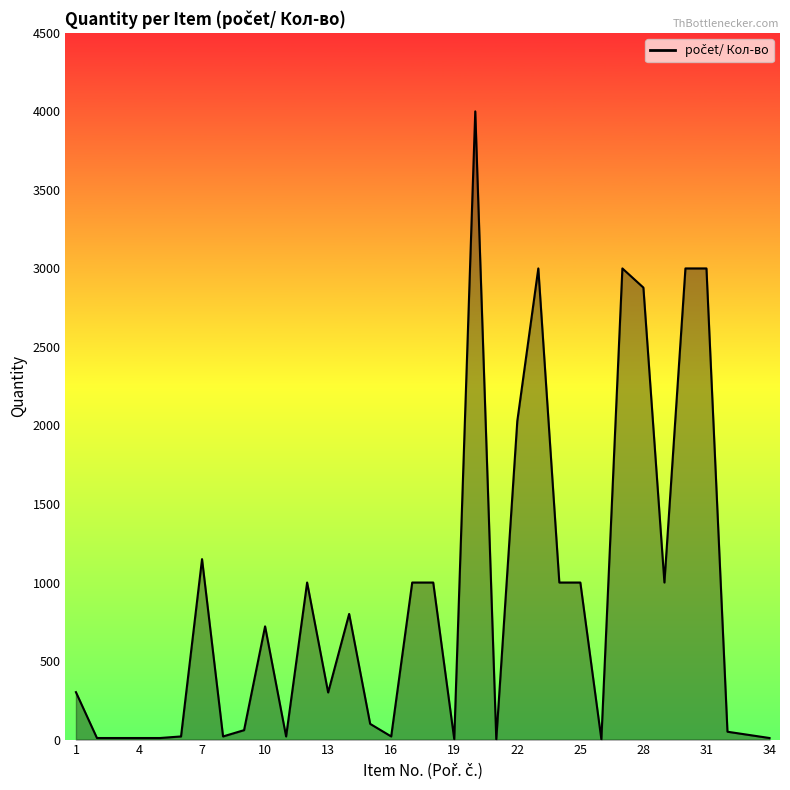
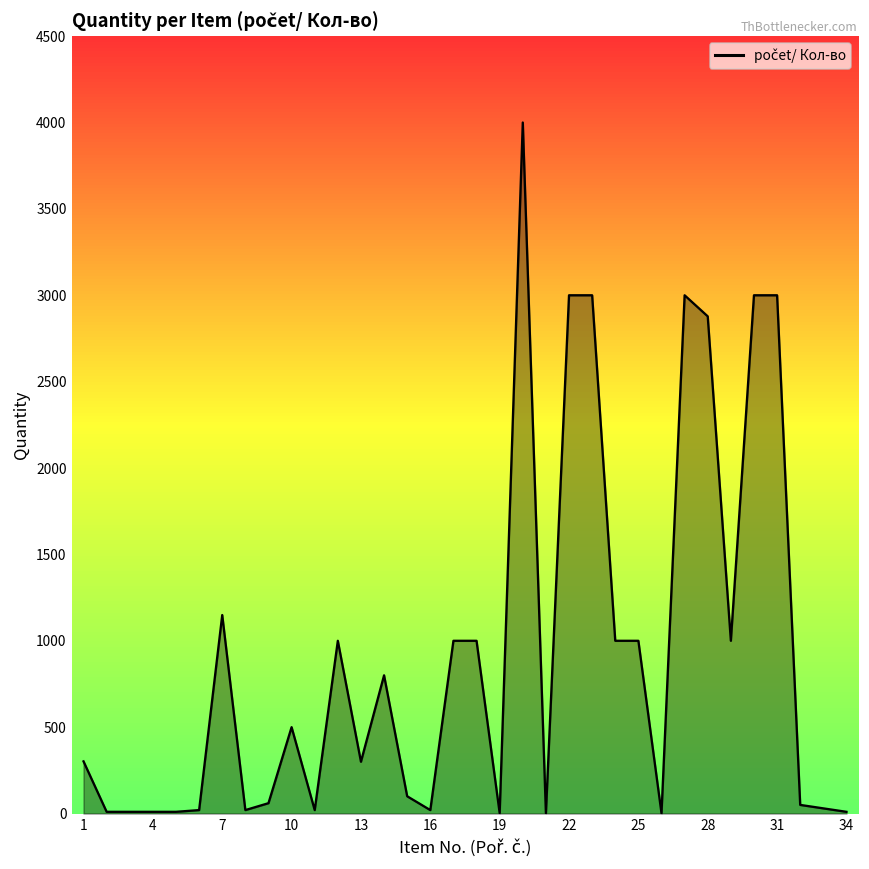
  {
    "1": 300,
    "4": 10,
    "7": 1150,
-   "10": 720,
+   "10": 500,
    "13": 300,
    "16": 20,
    "19": 0,
-   "22": 2030,
+   "22": 3000,
    "25": 1000,
    "28": 2880,
    "31": 3000,
    "34": 10
  }
